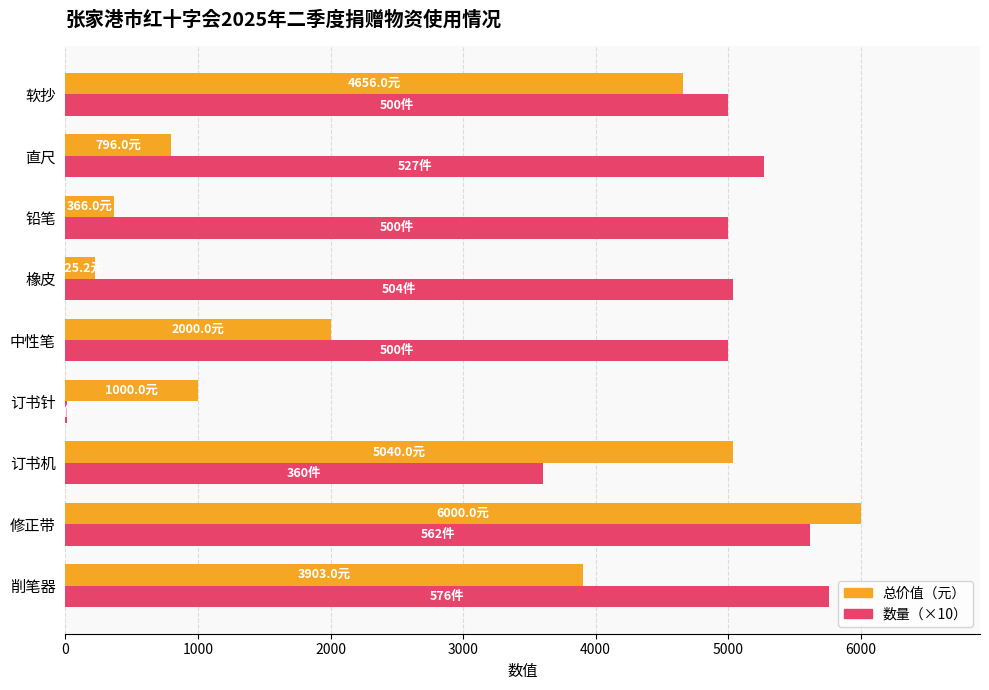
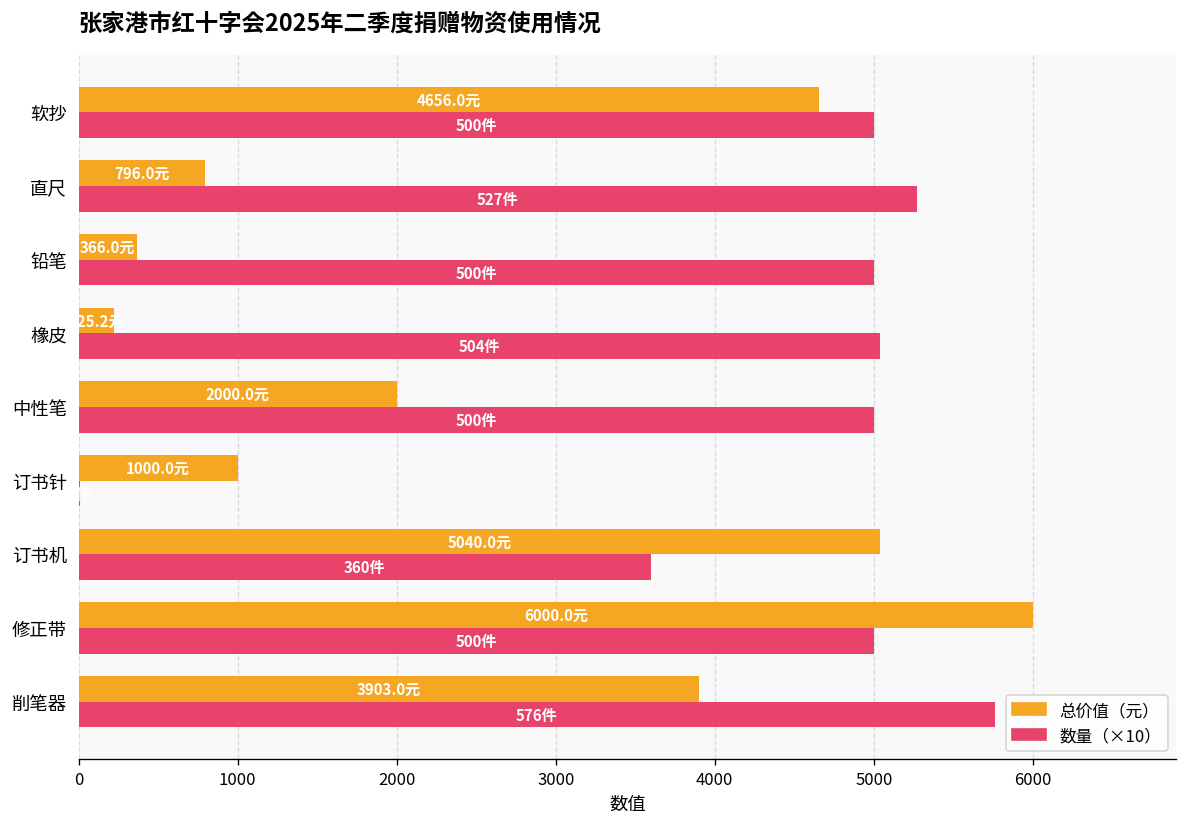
  {
    "总价值（元）": {
      "软抄": "4656.0元",
      "直尺": "796.0元",
      "铅笔": "366.0元",
      "橡皮": "225.2元",
      "中性笔": "2000.0元",
      "订书针": "1000.0元",
      "订书机": "5040.0元",
      "修正带": "6000.0元",
      "削笔器": "3903.0元"
    },
    "数量（×10）": {
-     "修正带": "562件"
+     "修正带": "500件"
    }
  }
